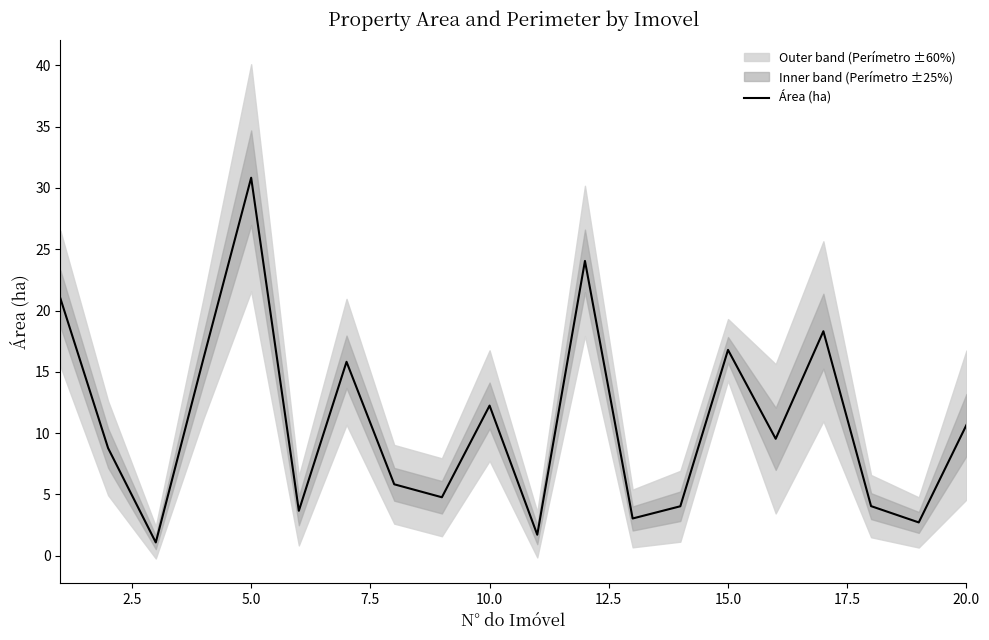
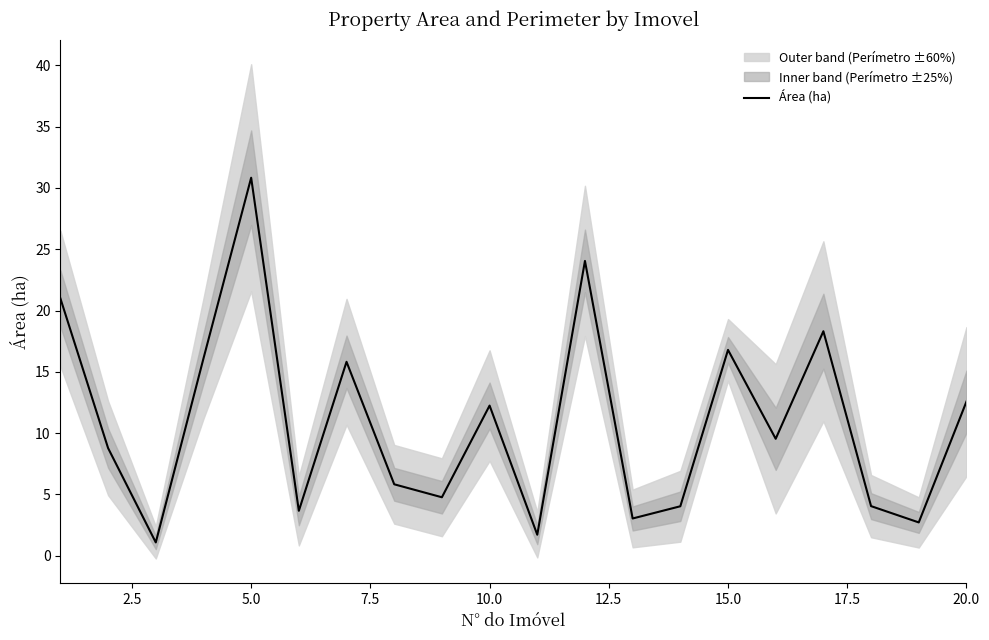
  {
    "Área (ha)": {
      "5.0": 30.8,
      "10.0": 12.2,
      "15.0": 16.8,
-     "20.0": 10.7
+     "20.0": 12.6
    }
  }
